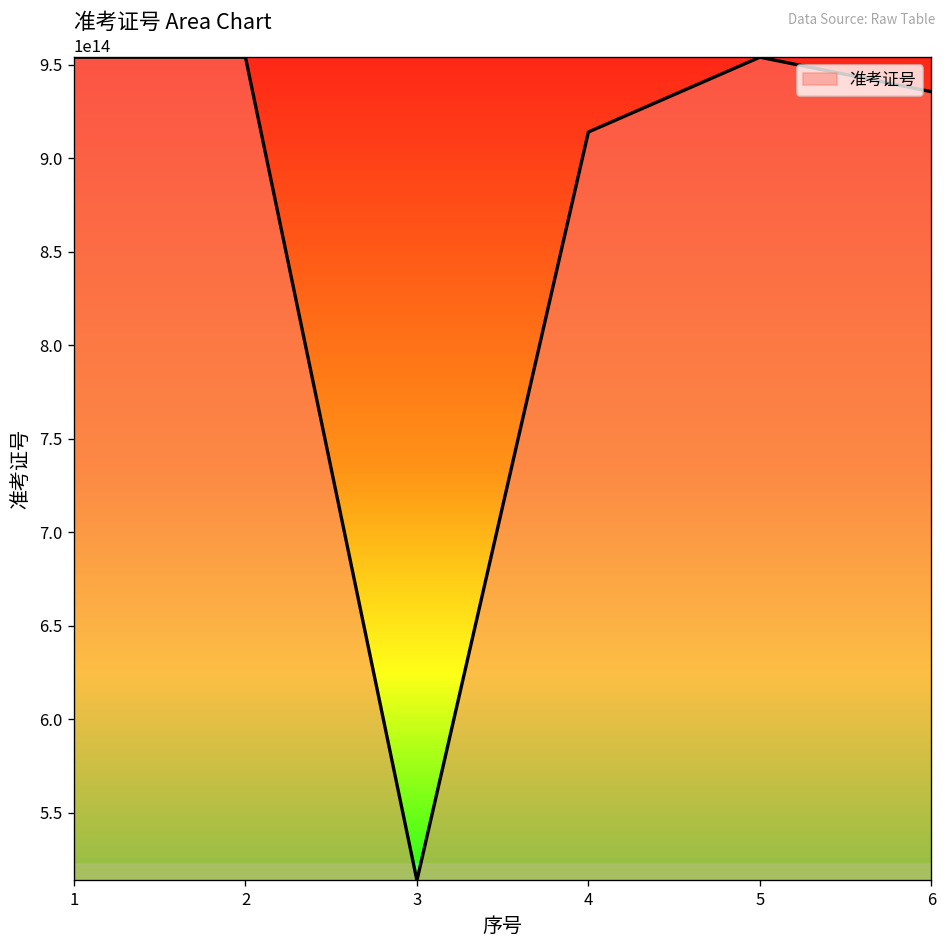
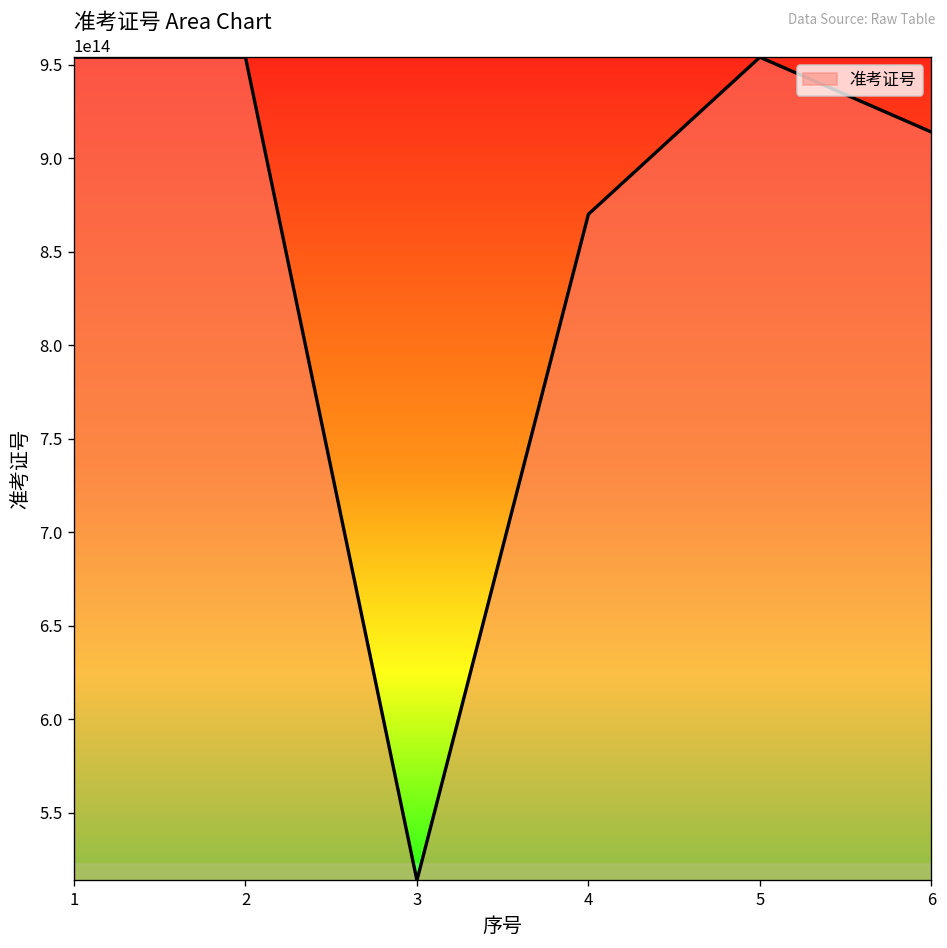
  {
    "准考证号": {
      "1": 954000000000000,
      "2": 954000000000000,
      "3": 514000000000000,
-     "4": 914000000000000,
+     "4": 870000000000000,
      "5": 954000000000000,
-     "6": 936000000000000
+     "6": 914000000000000
    }
  }
